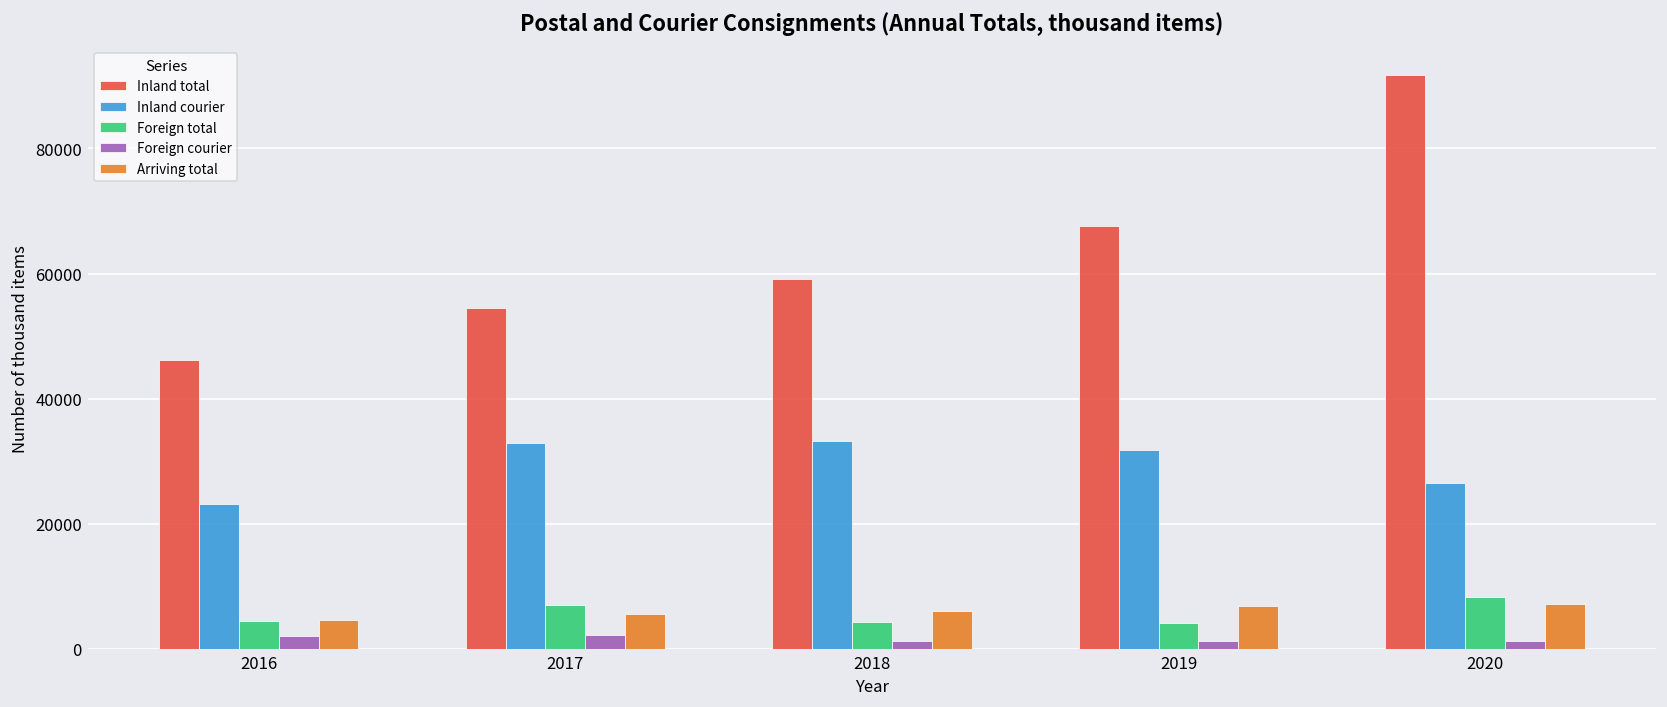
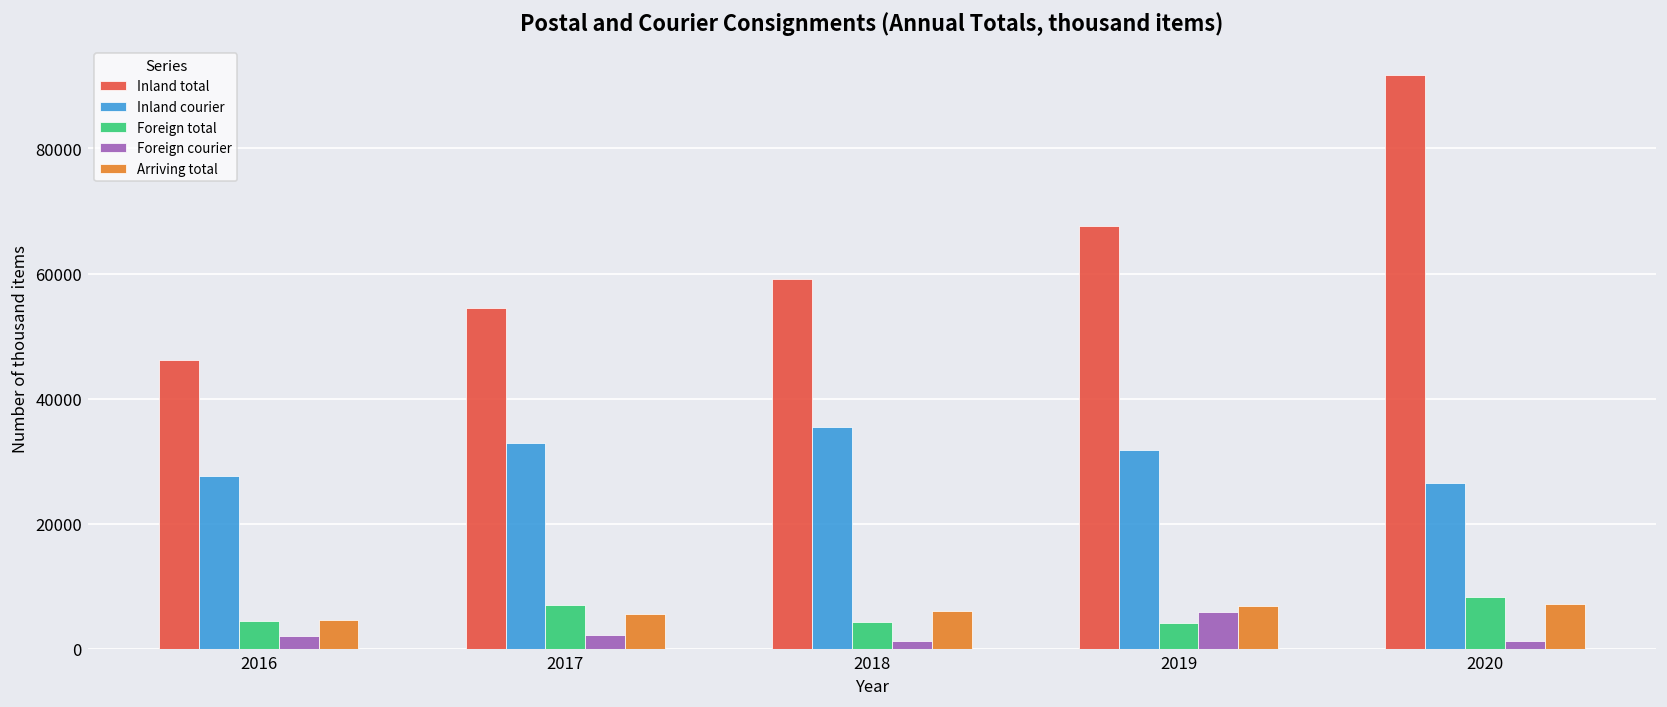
  {
    "Inland courier": {
-     "2016": 23000,
+     "2016": 28000,
      "2017": 33000,
-     "2018": 33000,
+     "2018": 35000,
      "2019": 32000,
      "2020": 27000
    },
    "Foreign total": {
      "2016": 4000,
      "2017": 7000,
      "2018": 4000,
      "2019": 4000,
      "2020": 8000
    },
    "Foreign courier": {
      "2016": 2000,
      "2017": 2000,
      "2018": 1000,
-     "2019": 1000,
+     "2019": 6000,
      "2020": 1000
    }
  }
